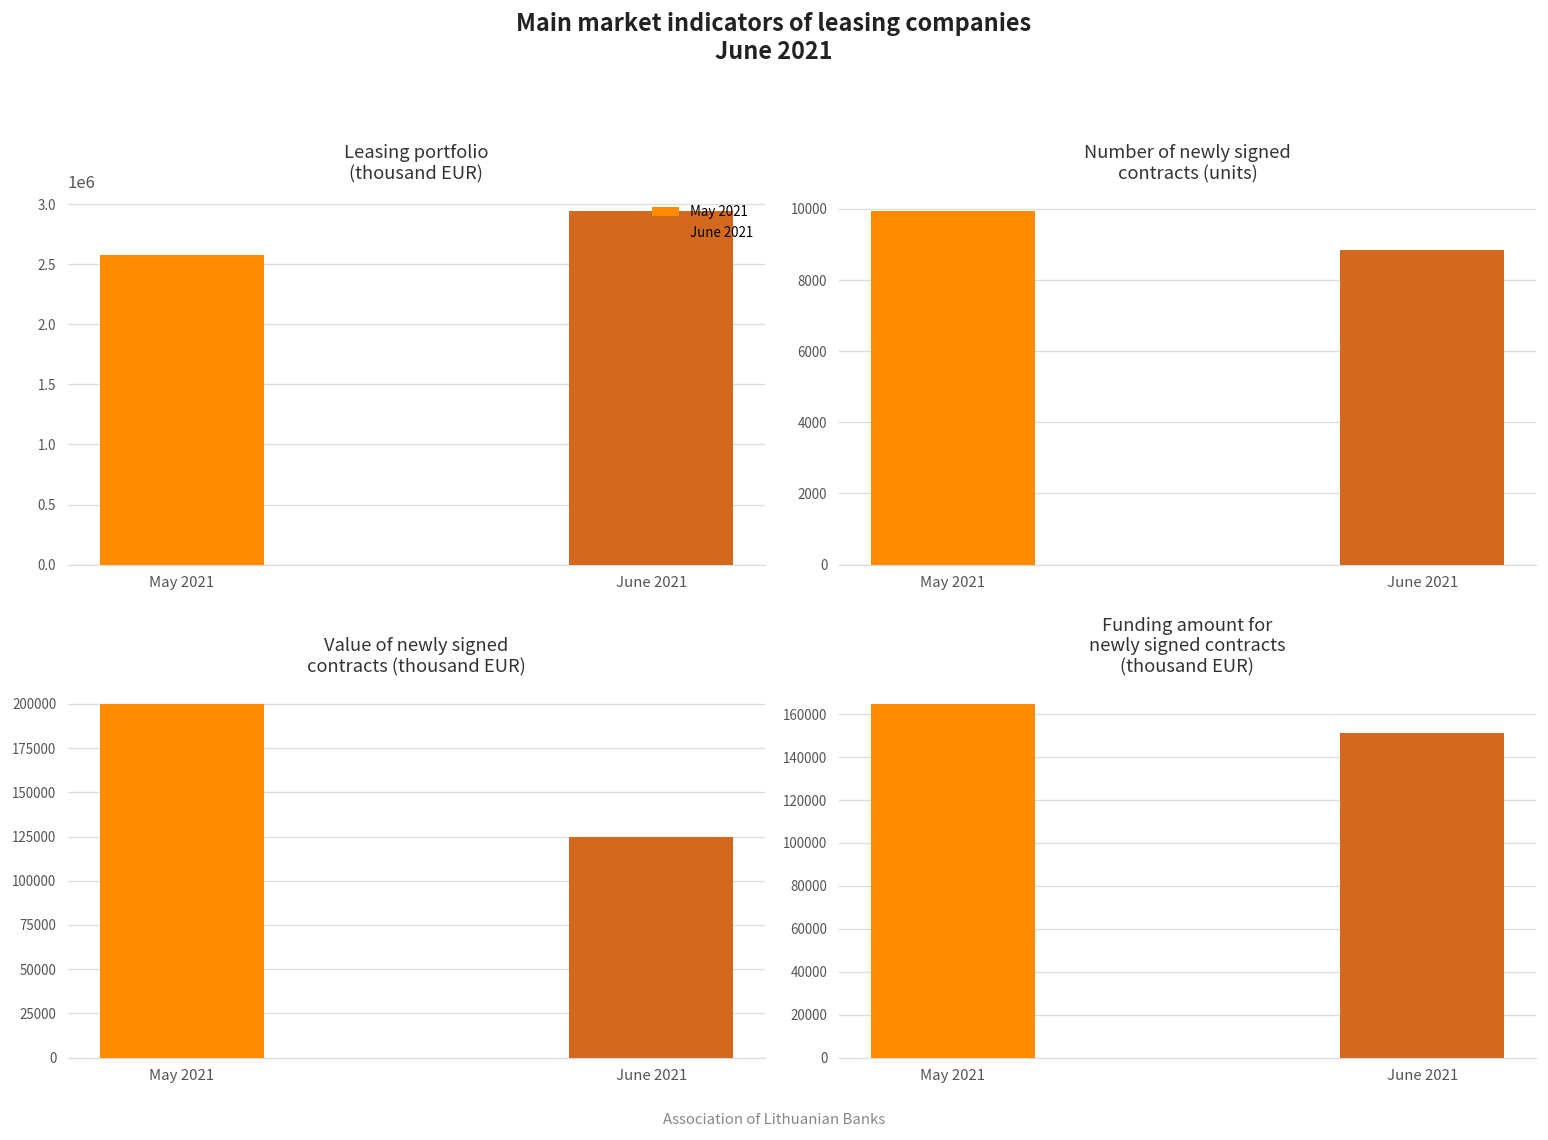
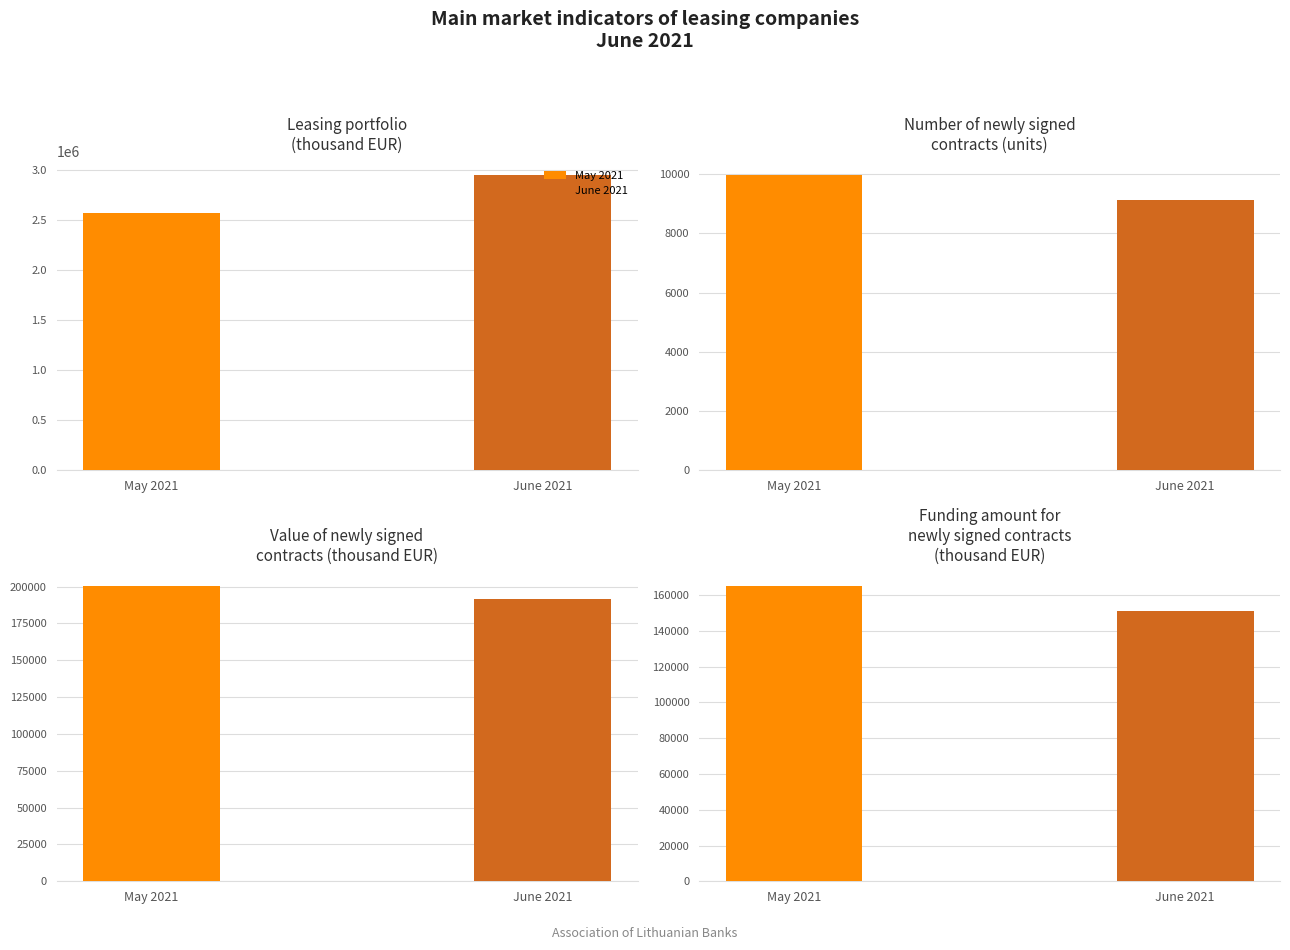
  {
    "Leasing portfolio (thousand EUR)": {
      "May 2021": 2580000,
      "June 2021": 2950000
    },
    "Number of newly signed contracts (units)": {
      "May 2021": 10000,
-     "June 2021": 8900
+     "June 2021": 9100
    },
    "Value of newly signed contracts (thousand EUR)": {
      "May 2021": 200000,
-     "June 2021": 125000
+     "June 2021": 192000
    },
    "Funding amount for newly signed contracts (thousand EUR)": {
      "May 2021": 165000,
      "June 2021": 151000
    }
  }
